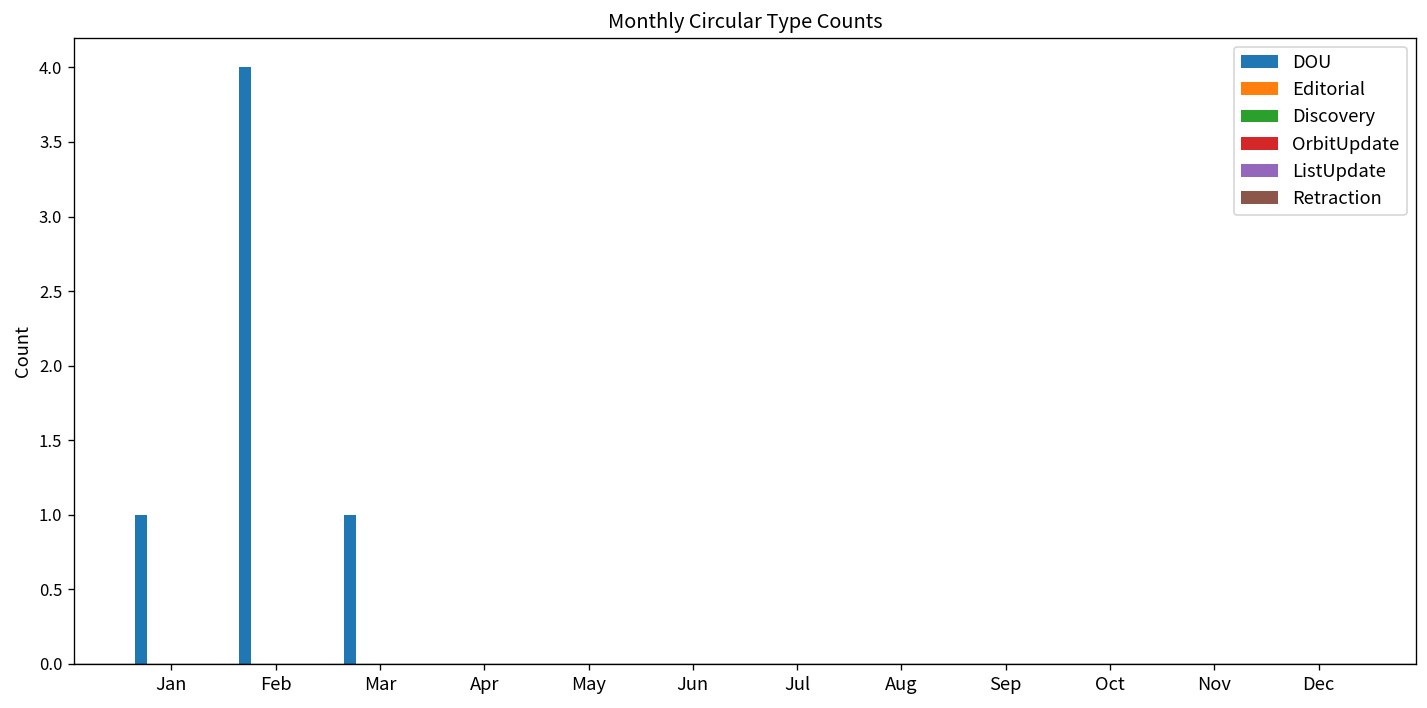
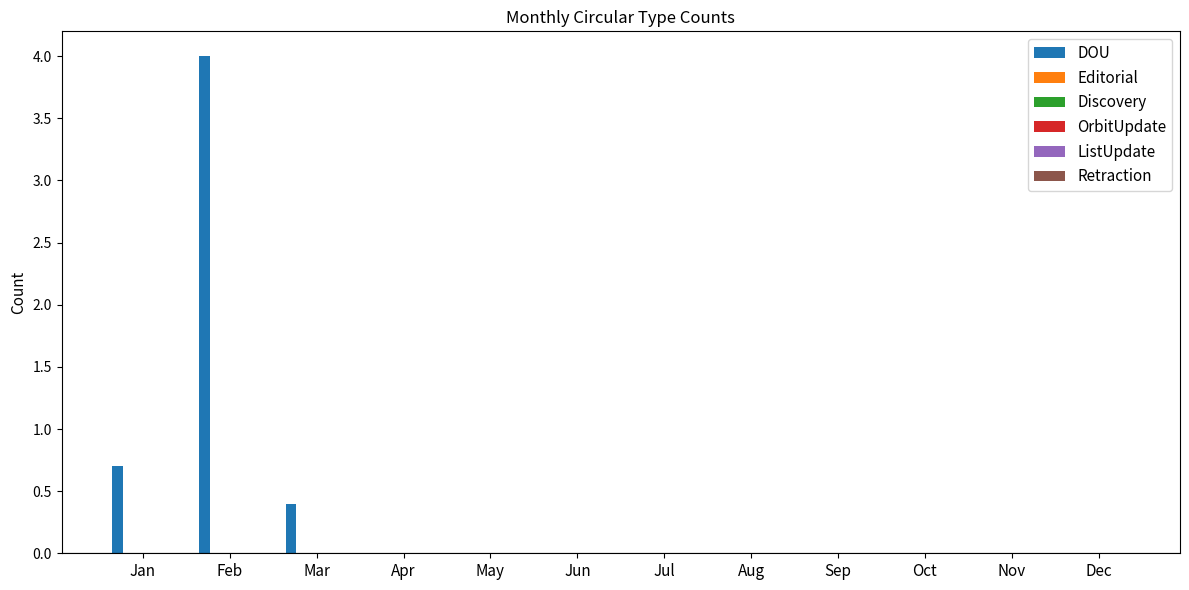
  {
    "DOU": {
-     "Jan": 1.0,
+     "Jan": 0.7,
      "Feb": 4.0,
-     "Mar": 1.0,
+     "Mar": 0.4,
      "Apr": 0.0,
      "May": 0.0,
      "Jun": 0.0,
      "Jul": 0.0,
      "Aug": 0.0,
      "Sep": 0.0,
      "Oct": 0.0,
      "Nov": 0.0,
      "Dec": 0.0
    },
    "Editorial": {
      "Jan": 0.0,
      "Feb": 0.0,
      "Mar": 0.0,
      "Apr": 0.0,
      "May": 0.0,
      "Jun": 0.0,
      "Jul": 0.0,
      "Aug": 0.0,
      "Sep": 0.0,
      "Oct": 0.0,
      "Nov": 0.0,
      "Dec": 0.0
    },
    "Discovery": {
      "Jan": 0.0,
      "Feb": 0.0,
      "Mar": 0.0,
      "Apr": 0.0,
      "May": 0.0,
      "Jun": 0.0,
      "Jul": 0.0,
      "Aug": 0.0,
      "Sep": 0.0,
      "Oct": 0.0,
      "Nov": 0.0,
      "Dec": 0.0
    },
    "OrbitUpdate": {
      "Jan": 0.0,
      "Feb": 0.0,
      "Mar": 0.0,
      "Apr": 0.0,
      "May": 0.0,
      "Jun": 0.0,
      "Jul": 0.0,
      "Aug": 0.0,
      "Sep": 0.0,
      "Oct": 0.0,
      "Nov": 0.0,
      "Dec": 0.0
    },
    "ListUpdate": {
      "Jan": 0.0,
      "Feb": 0.0,
      "Mar": 0.0,
      "Apr": 0.0,
      "May": 0.0,
      "Jun": 0.0,
      "Jul": 0.0,
      "Aug": 0.0,
      "Sep": 0.0,
      "Oct": 0.0,
      "Nov": 0.0,
      "Dec": 0.0
    },
    "Retraction": {
      "Jan": 0.0,
      "Feb": 0.0,
      "Mar": 0.0,
      "Apr": 0.0,
      "May": 0.0,
      "Jun": 0.0,
      "Jul": 0.0,
      "Aug": 0.0,
      "Sep": 0.0,
      "Oct": 0.0,
      "Nov": 0.0,
      "Dec": 0.0
    }
  }
